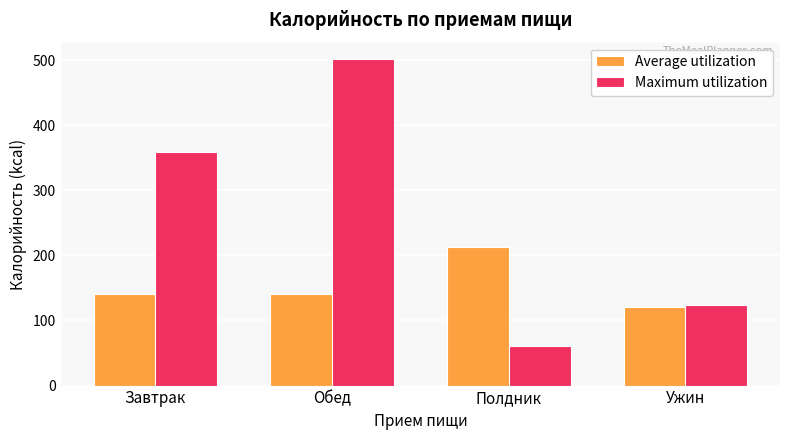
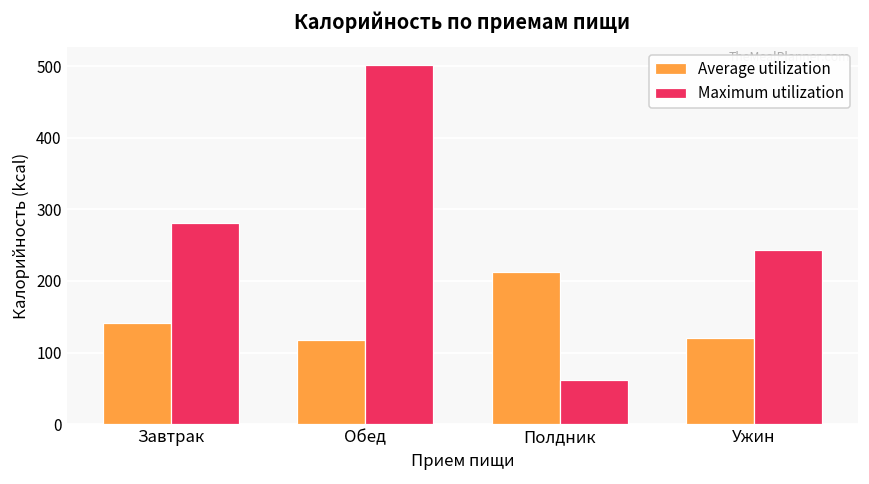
  {
    "Average utilization": {
      "Завтрак": 140,
-     "Обед": 140,
+     "Обед": 120,
      "Полдник": 210,
      "Ужин": 120
    },
    "Maximum utilization": {
-     "Завтрак": 360,
+     "Завтрак": 280,
      "Обед": 500,
      "Полдник": 60,
-     "Ужин": 120
+     "Ужин": 240
    }
  }
